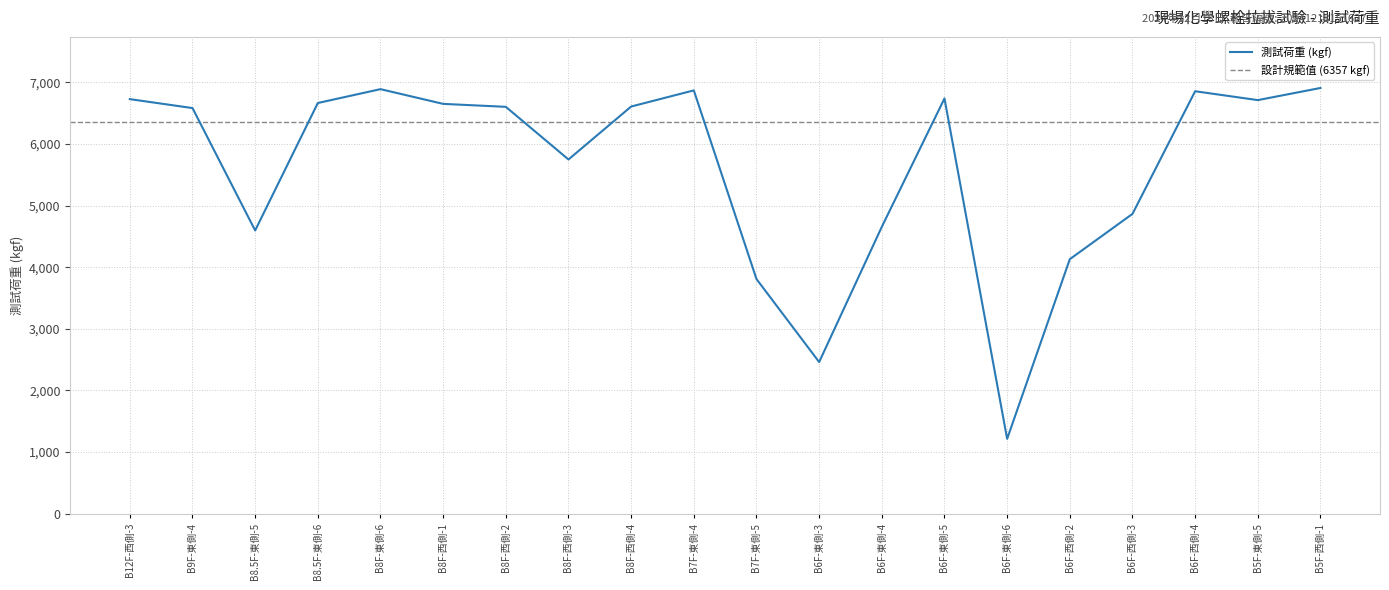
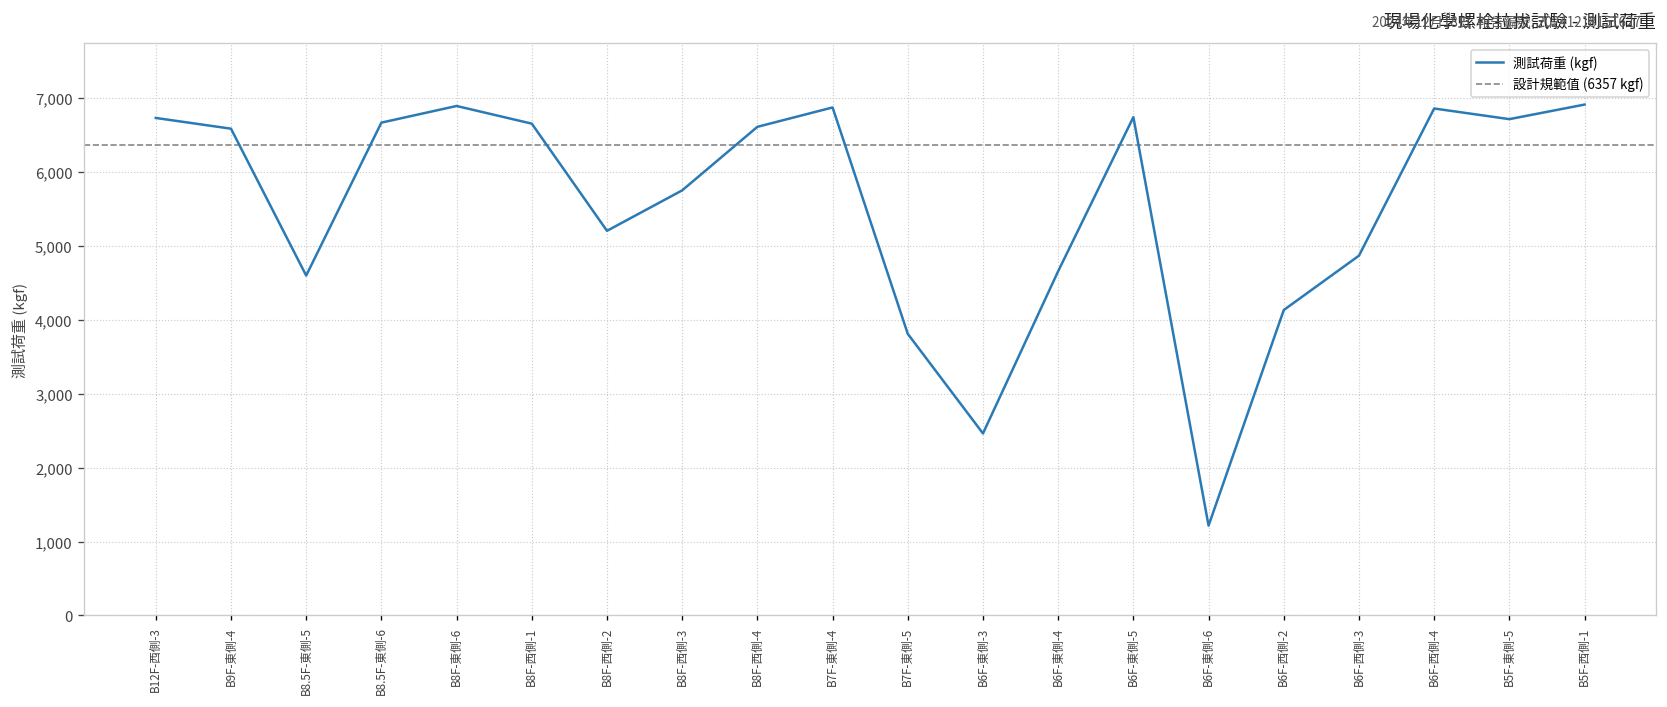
  {
    "B12F-西側-3": "6,700",
    "B9F-東側-4": "6,600",
    "B8.5F-東側-5": "4,600",
    "B8.5F-東側-6": "6,700",
    "B8F-東側-6": "6,900",
    "B8F-西側-1": "6,700",
-   "B8F-西側-2": "6,600",
+   "B8F-西側-2": "5,200",
    "B8F-西側-3": "5,700",
    "B8F-西側-4": "6,600",
    "B7F-東側-4": "6,900",
    "B7F-東側-5": "3,800",
    "B6F-東側-3": "2,500",
    "B6F-東側-4": "4,700",
    "B6F-東側-5": "6,700",
    "B6F-東側-6": "1,200",
    "B6F-西側-2": "4,100",
    "B6F-西側-3": "4,900",
    "B6F-西側-4": "6,900",
    "B5F-東側-5": "6,700",
    "B5F-西側-1": "6,900"
  }
